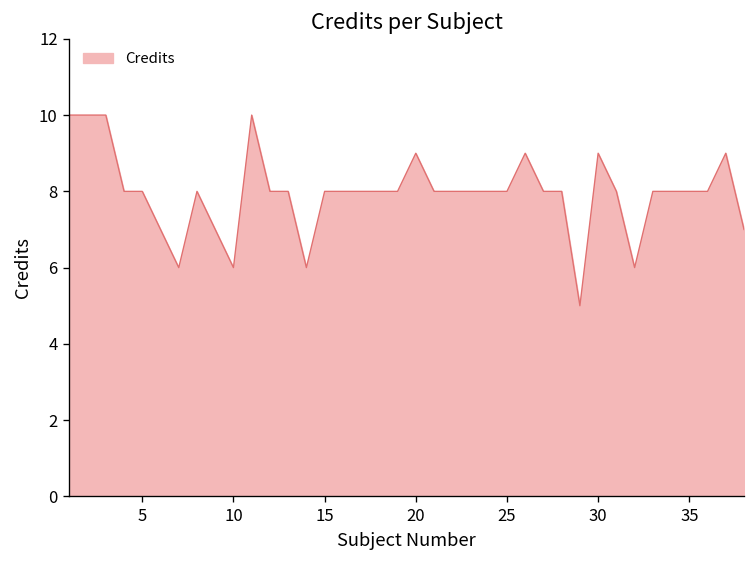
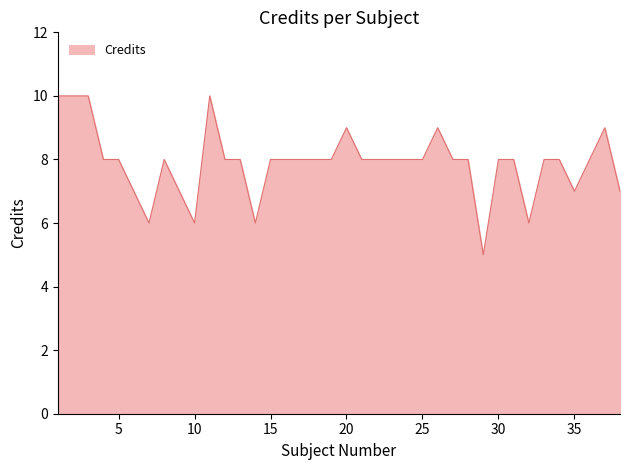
  {
    "5": 8,
    "10": 6,
    "15": 8,
    "20": 9,
    "25": 8,
-   "30": 9,
-   "35": 8
+   "30": 8,
+   "35": 7
  }
